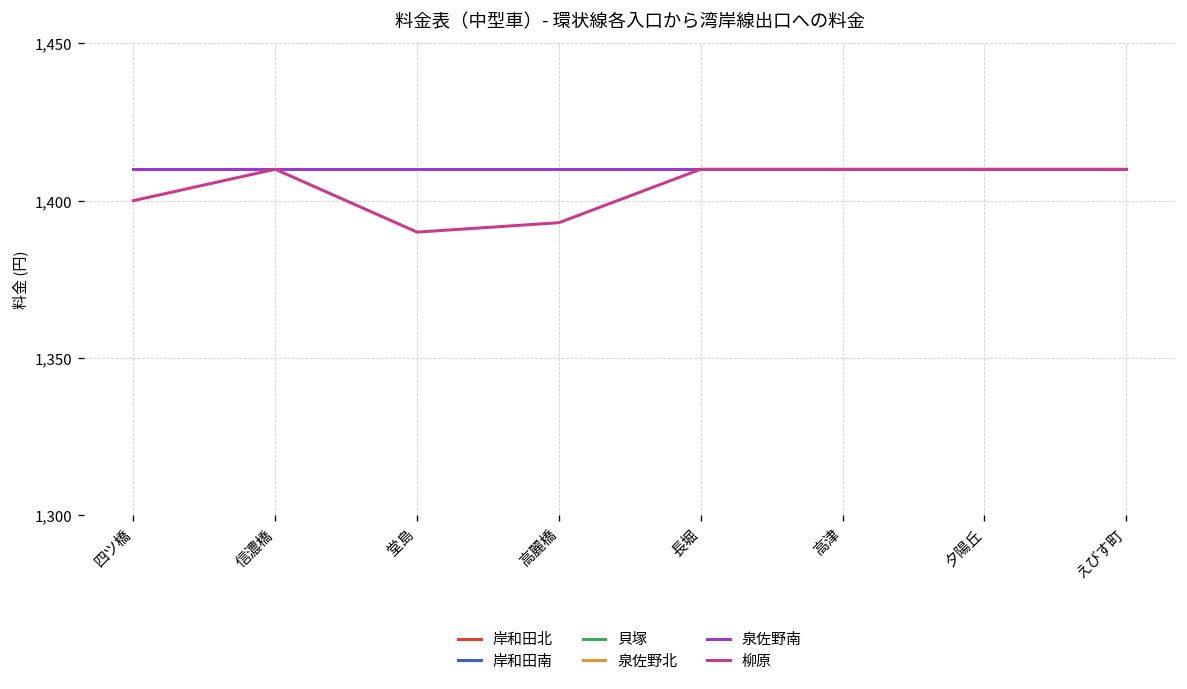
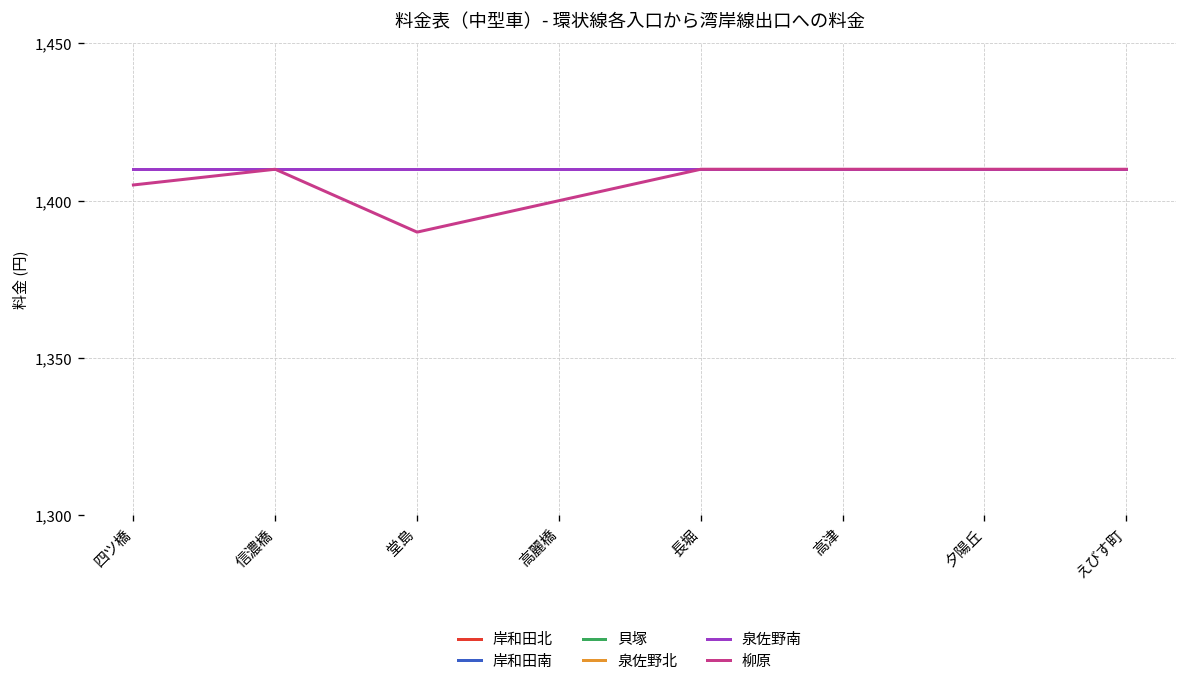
  {
    "泉佐野南": {
      "四ツ橋": "1,410",
      "堂島": "1,410",
      "高麗橋": "1,410"
    },
    "柳原": {
-     "四ツ橋": "1,400",
+     "四ツ橋": "1,405",
      "堂島": "1,390",
-     "高麗橋": "1,393"
+     "高麗橋": "1,400"
    }
  }
